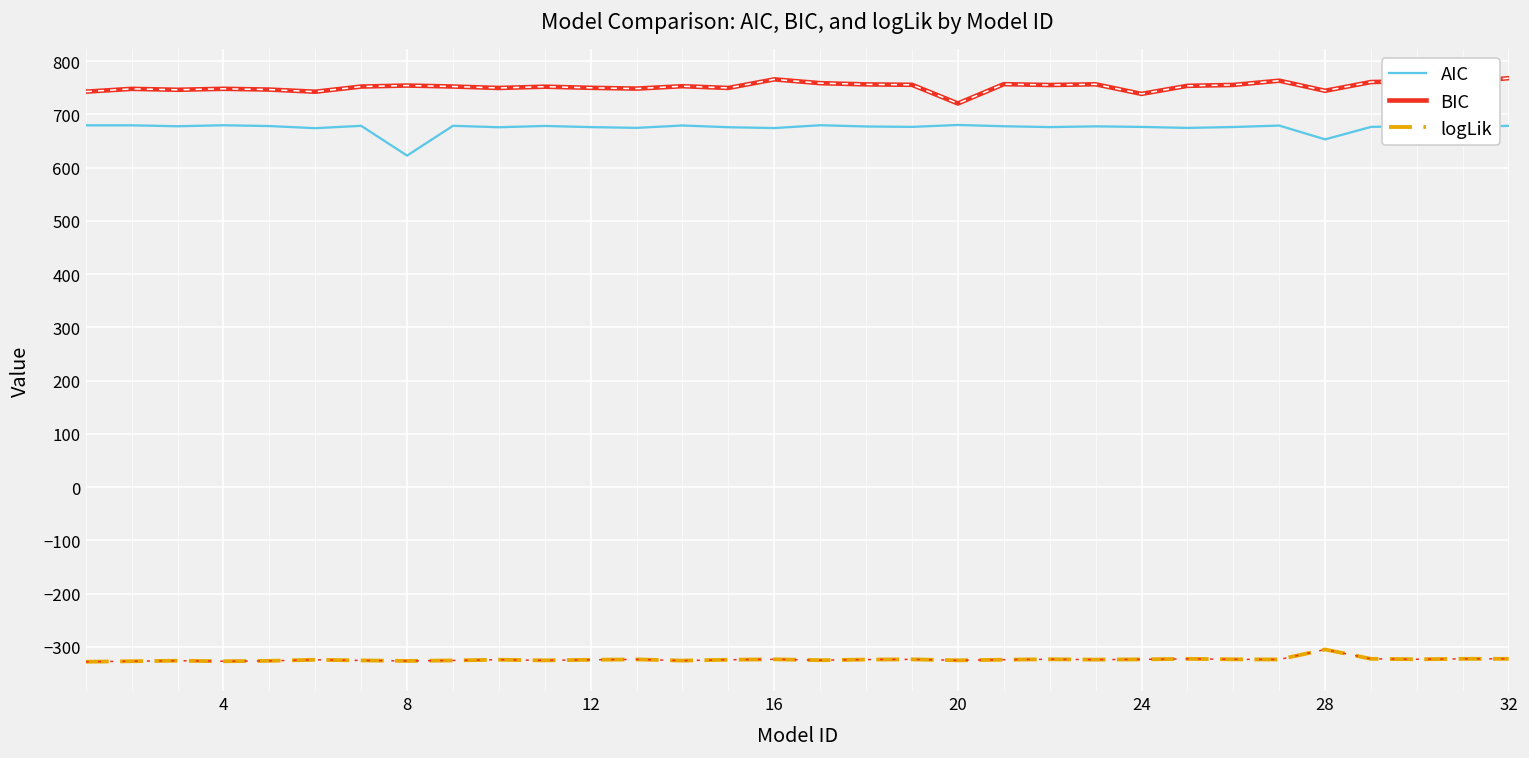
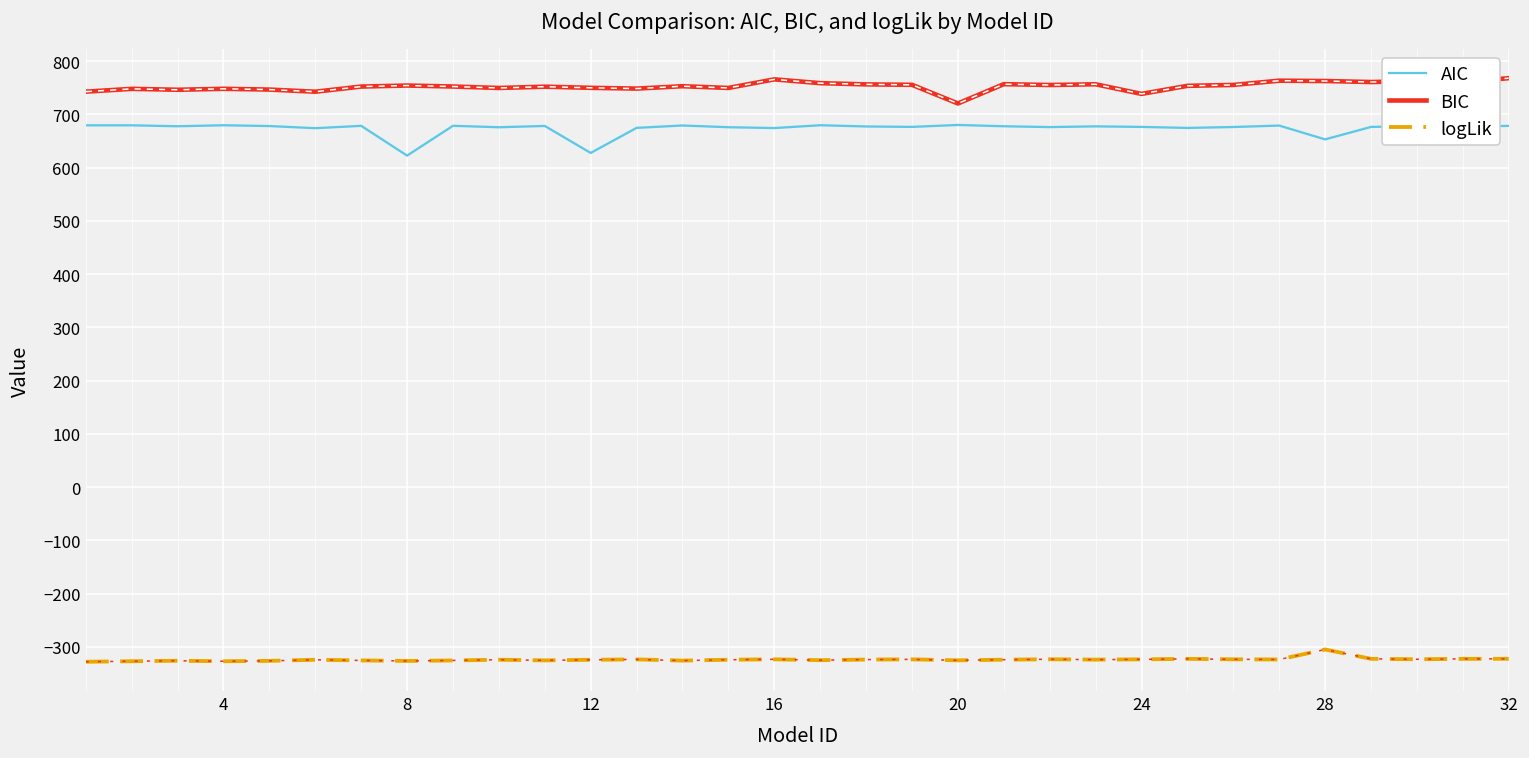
  {
    "AIC": {
      "4": 680,
      "8": 620,
-     "12": 680,
+     "12": 630,
      "16": 670,
      "20": 680,
      "24": 680,
      "28": 650,
      "32": 680
    },
    "BIC": {
      "4": 750,
      "8": 750,
      "12": 750,
      "16": 770,
      "20": 720,
      "24": 740,
-     "28": 740,
+     "28": 760,
      "32": 770
    },
    "logLik": {
      "4": -330,
      "8": -330,
      "12": -320,
      "16": -320,
      "20": -330,
      "24": -320,
      "28": -300,
      "32": -320
    }
  }
